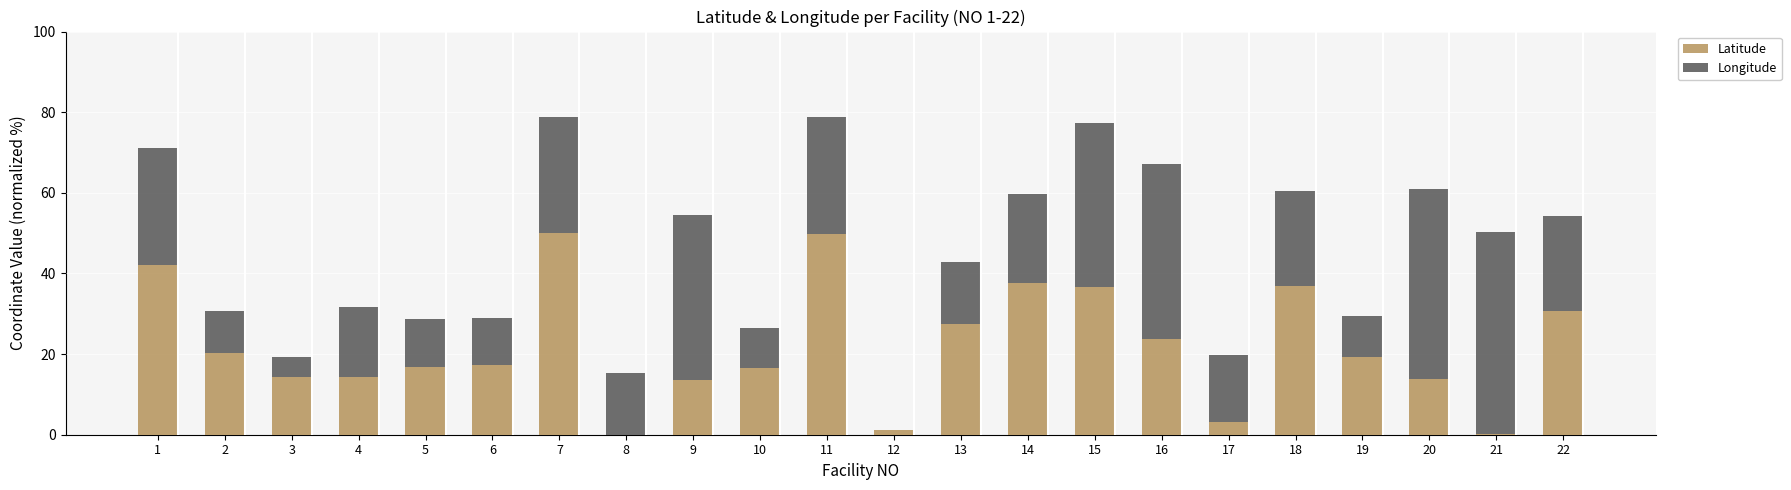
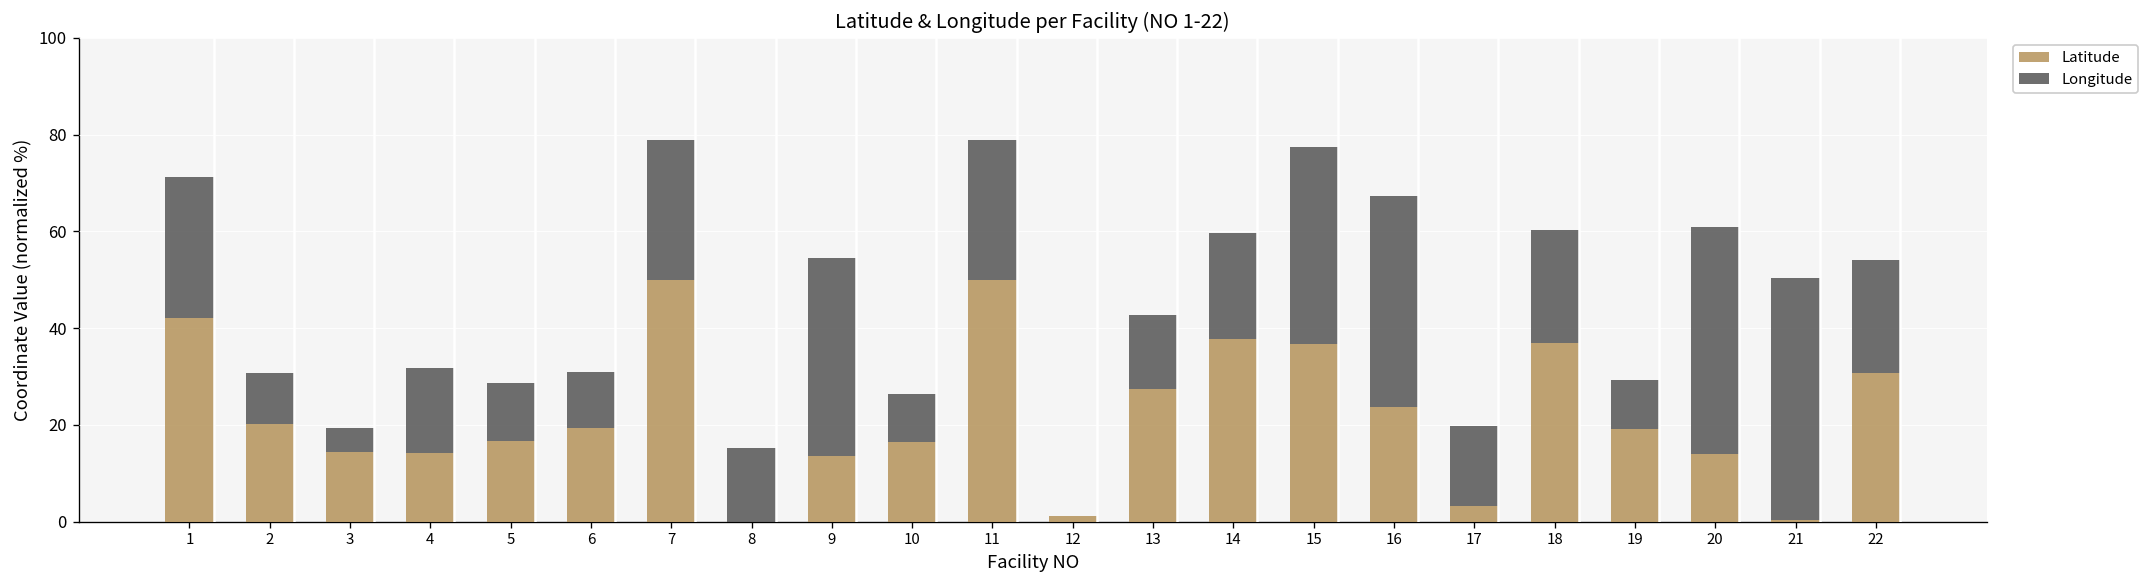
  {
    "Latitude": {
      "1": 42,
      "2": 20,
      "3": 14,
      "4": 14,
      "5": 17,
-     "6": 17,
+     "6": 19,
      "7": 50,
      "8": 0,
      "9": 14,
      "10": 17,
      "11": 50,
      "12": 1,
      "13": 28,
      "14": 38,
      "15": 37,
      "16": 24,
      "17": 3,
      "18": 37,
      "19": 19,
      "20": 14,
      "22": 31
    },
    "Longitude": {
      "1": 29,
      "2": 11,
      "3": 5,
      "4": 17,
      "5": 12,
      "6": 12,
      "7": 29,
      "8": 15,
      "9": 41,
      "10": 10,
      "11": 29,
      "12": 0,
      "13": 15,
      "14": 22,
      "15": 41,
      "16": 44,
      "17": 16,
      "18": 23,
      "19": 10,
      "20": 47,
      "21": 50,
      "22": 23
    }
  }
